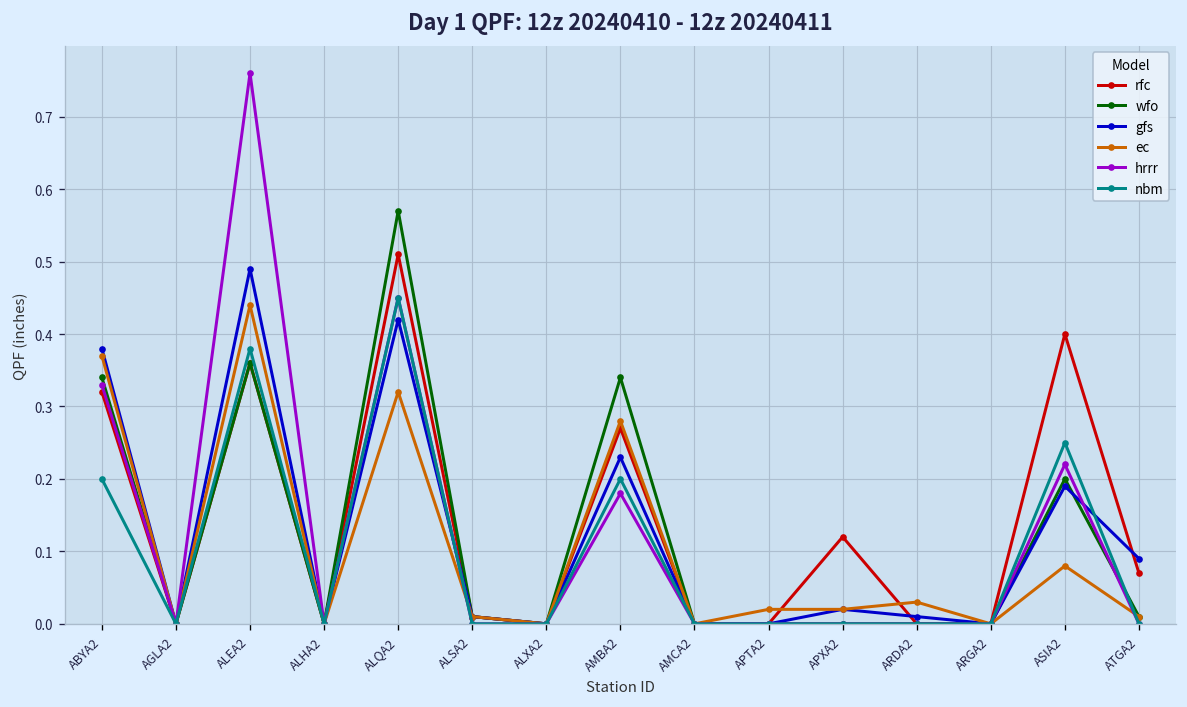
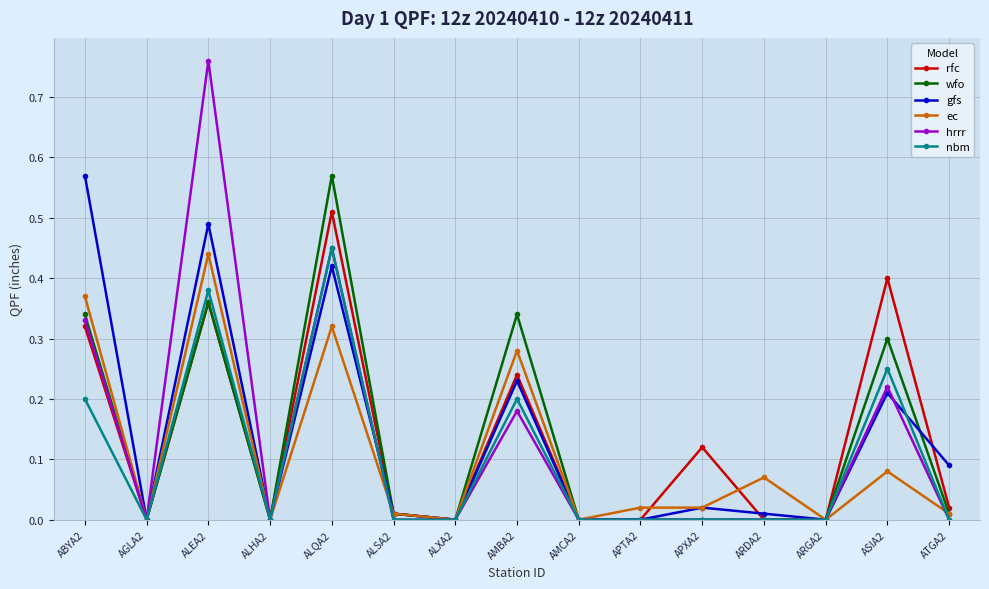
  {
    "rfc": {
      "ABYA2": 0.32,
      "ALQA2": 0.51,
-     "AMBA2": 0.27,
+     "AMBA2": 0.24,
      "APXA2": 0.12,
      "ASIA2": 0.40,
-     "ATGA2": 0.07
+     "ATGA2": 0.02
    },
    "wfo": {
      "ABYA2": 0.34,
      "ALQA2": 0.57,
      "AMBA2": 0.34,
-     "ASIA2": 0.2
+     "ASIA2": 0.3
    },
    "gfs": {
-     "ABYA2": 0.38,
+     "ABYA2": 0.57,
      "ALEA2": 0.49,
      "ALQA2": 0.42,
      "AMBA2": 0.23,
      "ARDA2": 0.01,
-     "ASIA2": 0.19,
+     "ASIA2": 0.21,
      "ATGA2": 0.09
    },
    "ec": {
      "ABYA2": 0.37,
      "ALEA2": 0.44,
      "ALQA2": 0.32,
      "AMBA2": 0.28,
      "APTA2": 0.02,
-     "ARDA2": 0.03,
+     "ARDA2": 0.07,
      "ASIA2": 0.08
    },
    "hrrr": {
      "ABYA2": 0.33,
      "ALEA2": 0.76,
      "AMBA2": 0.18,
      "ASIA2": 0.22
    },
    "nbm": {
      "ABYA2": 0.20,
      "ALEA2": 0.38,
      "AMBA2": 0.20,
      "ASIA2": 0.25
    }
  }
